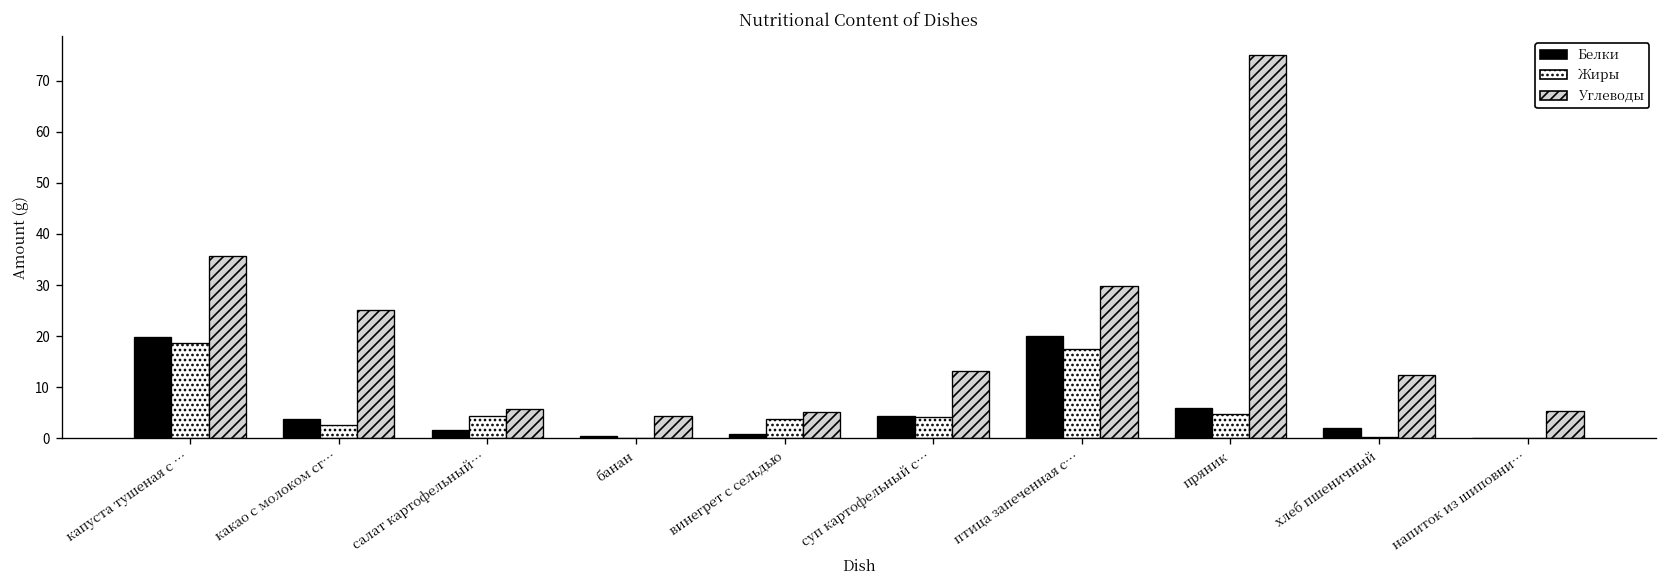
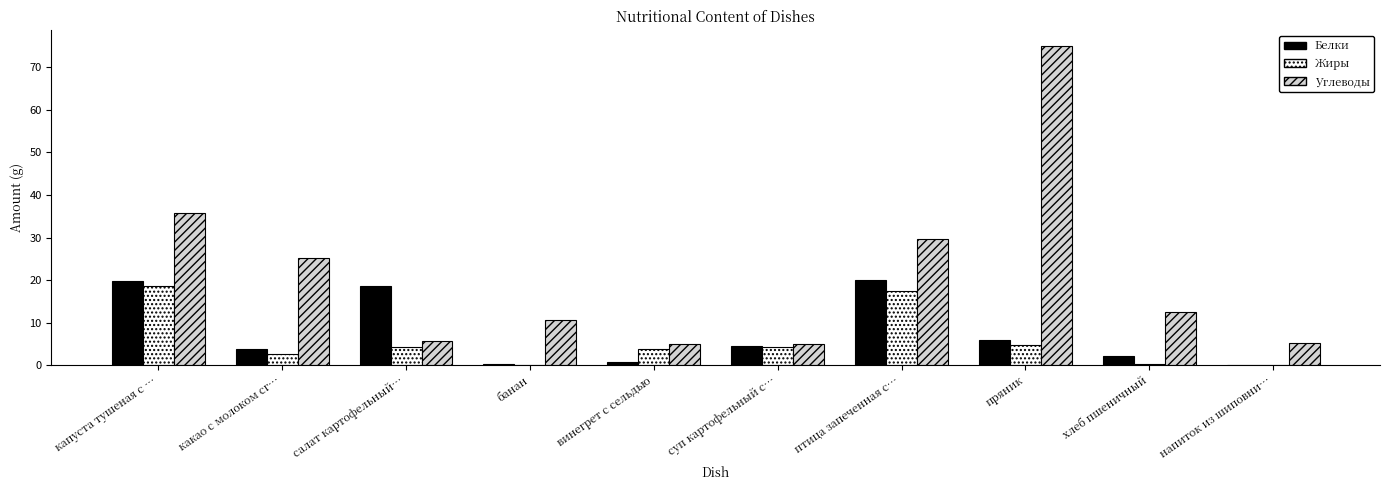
  {
    "Белки": {
      "капуста тушеная с …": 20,
      "какао с молоком сг…": 4,
-     "салат картофельный…": 2,
+     "салат картофельный…": 19,
      "винегрет с сельдью": 1,
      "суп картофельный с…": 4,
      "птица запеченная с…": 20,
      "пряник": 6,
      "хлеб пшеничный": 2
    },
    "Жиры": {
      "капуста тушеная с …": 19,
      "какао с молоком сг…": 3,
      "салат картофельный…": 4,
      "банан": 0,
      "винегрет с сельдью": 4,
      "суп картофельный с…": 4,
      "птица запеченная с…": 17,
      "пряник": 5,
      "напиток из шиповни…": 0
    },
    "Углеводы": {
      "капуста тушеная с …": 36,
      "какао с молоком сг…": 25,
      "салат картофельный…": 6,
-     "банан": 4,
+     "банан": 11,
      "винегрет с сельдью": 5,
-     "суп картофельный с…": 13,
+     "суп картофельный с…": 5,
      "птица запеченная с…": 30,
      "пряник": 75,
      "хлеб пшеничный": 12,
      "напиток из шиповни…": 5
    }
  }
